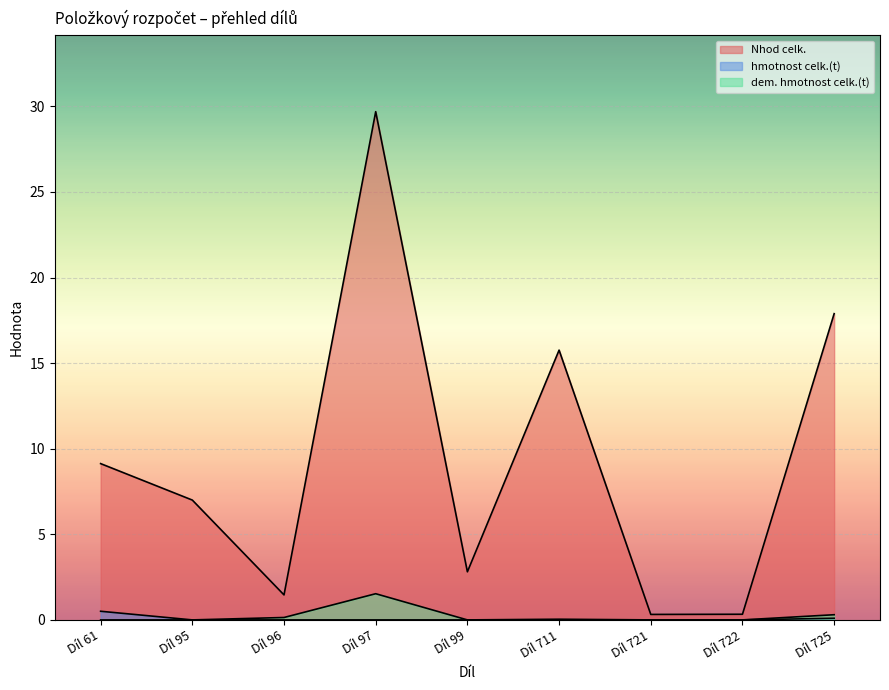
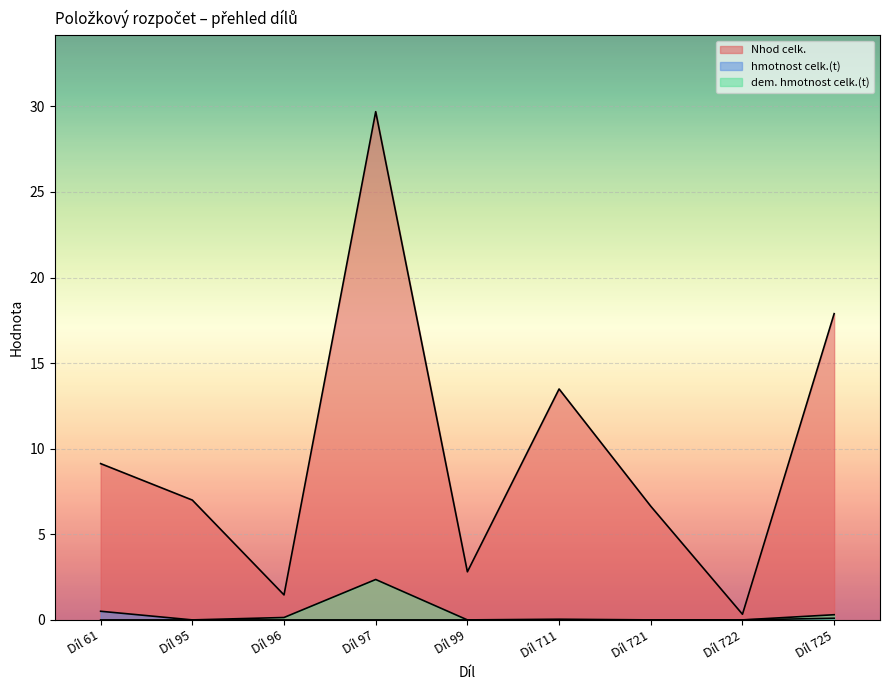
  {
    "Nhod celk.": {
      "Díl 61": 9.1,
      "Díl 95": 7.0,
      "Díl 96": 1.5,
      "Díl 97": 29.7,
      "Díl 99": 2.8,
-     "Díl 711": 15.8,
-     "Díl 721": 0.3,
+     "Díl 711": 13.5,
+     "Díl 721": 6.6,
      "Díl 722": 0.3,
      "Díl 725": 17.9
    },
    "hmotnost celk.(t)": {
      "Díl 61": 0.5,
      "Díl 97": 0.0,
      "Díl 725": 0.1
    },
    "dem. hmotnost celk.(t)": {
      "Díl 61": 0.0,
-     "Díl 97": 1.5,
+     "Díl 97": 2.4,
      "Díl 725": 0.3
    }
  }
